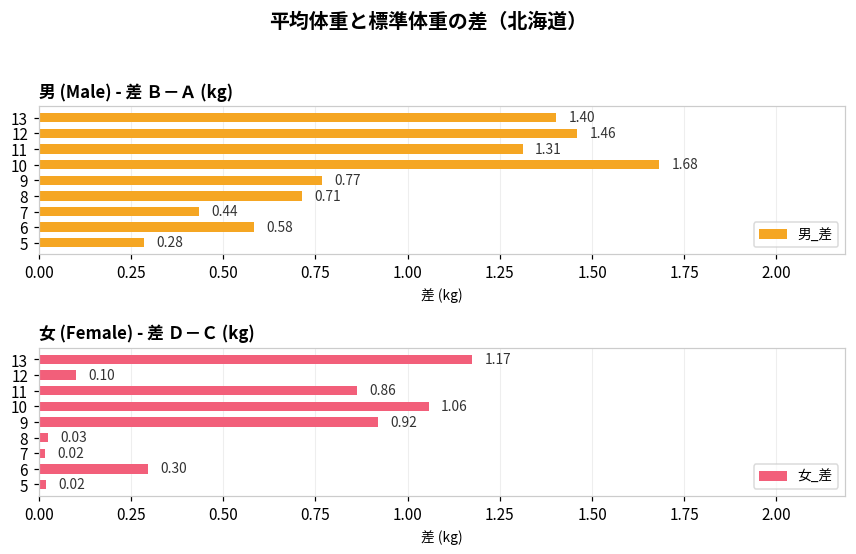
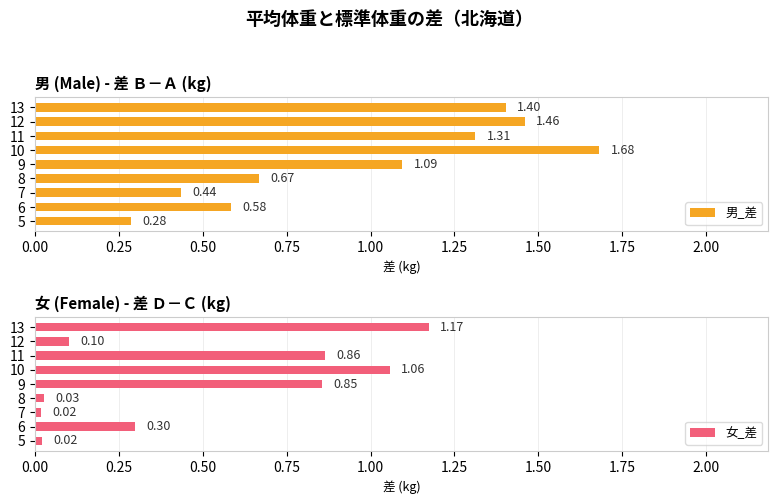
  {
    "男 (Male) - 差 Ｂ－Ａ (kg)": {
      "13": 1.40,
      "12": 1.46,
      "11": 1.31,
      "10": 1.68,
-     "9": 0.77,
-     "8": 0.71,
+     "9": 1.09,
+     "8": 0.67,
      "7": 0.44,
      "6": 0.58,
      "5": 0.28
    },
    "女 (Female) - 差 Ｄ－Ｃ (kg)": {
      "13": 1.17,
      "12": 0.10,
      "11": 0.86,
      "10": 1.06,
-     "9": 0.92,
+     "9": 0.85,
      "8": 0.03,
      "7": 0.02,
      "6": 0.30,
      "5": 0.02
    }
  }
